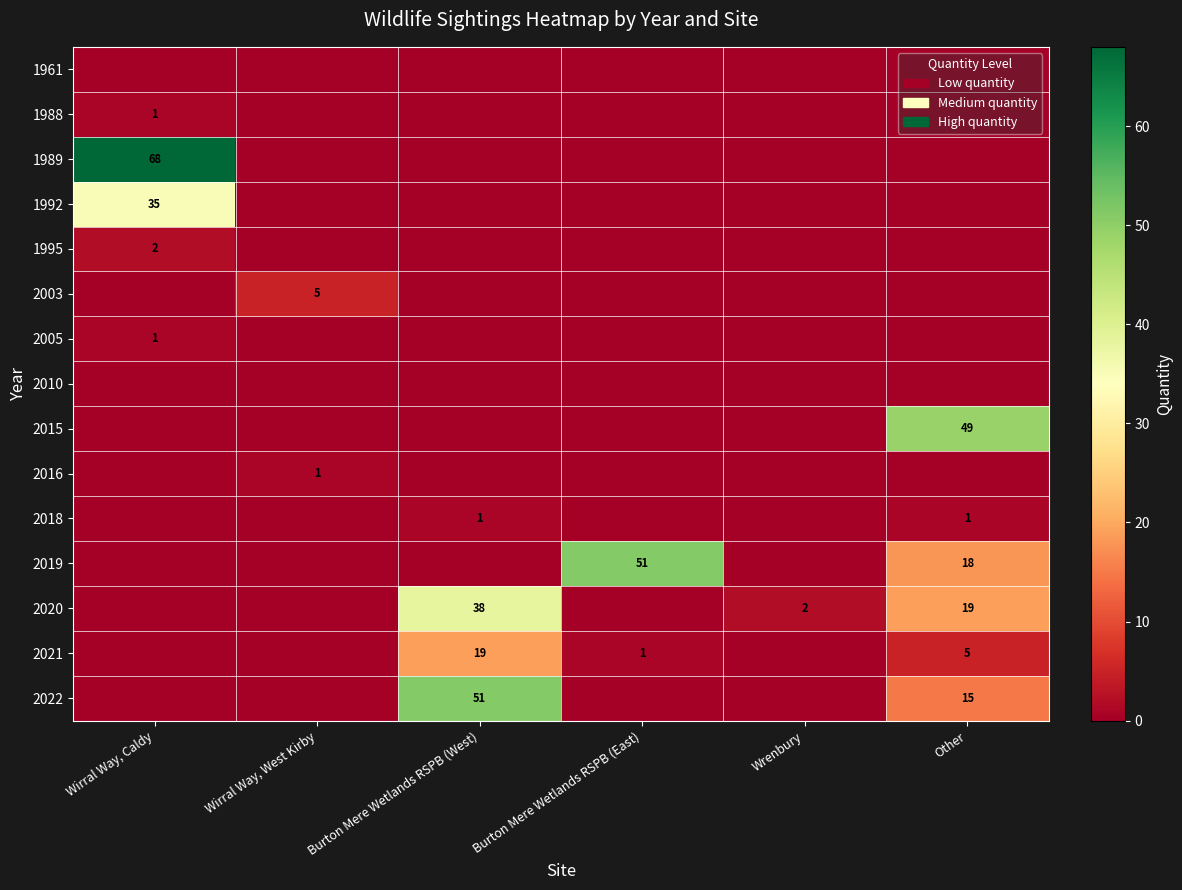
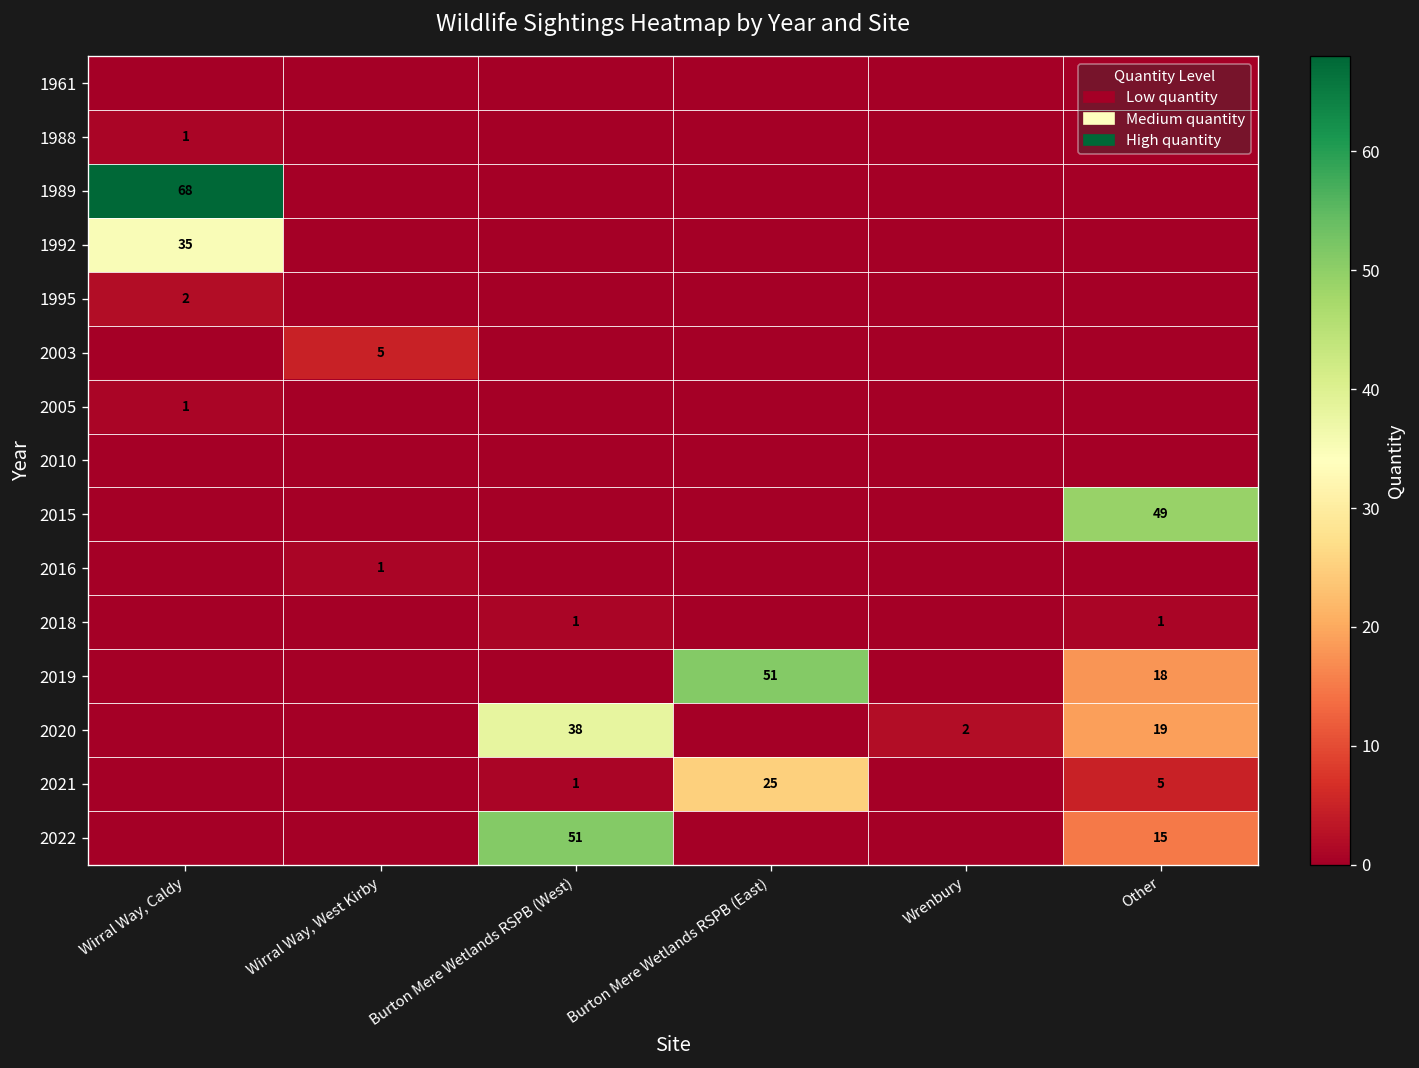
  {
    "1988": {
      "Wirral Way, Caldy": 1
    },
    "1989": {
      "Wirral Way, Caldy": 68
    },
    "1992": {
      "Wirral Way, Caldy": 35
    },
    "1995": {
      "Wirral Way, Caldy": 2
    },
    "2003": {
      "Wirral Way, West Kirby": 5
    },
    "2005": {
      "Wirral Way, Caldy": 1
    },
    "2015": {
      "Other": 49
    },
    "2016": {
      "Wirral Way, West Kirby": 1
    },
    "2018": {
      "Burton Mere Wetlands RSPB (West)": 1,
      "Other": 1
    },
    "2019": {
      "Burton Mere Wetlands RSPB (East)": 51,
      "Other": 18
    },
    "2020": {
      "Burton Mere Wetlands RSPB (West)": 38,
      "Wrenbury": 2,
      "Other": 19
    },
    "2021": {
-     "Burton Mere Wetlands RSPB (West)": 19,
-     "Burton Mere Wetlands RSPB (East)": 1,
+     "Burton Mere Wetlands RSPB (West)": 1,
+     "Burton Mere Wetlands RSPB (East)": 25,
      "Other": 5
    },
    "2022": {
      "Burton Mere Wetlands RSPB (West)": 51,
      "Other": 15
    }
  }
